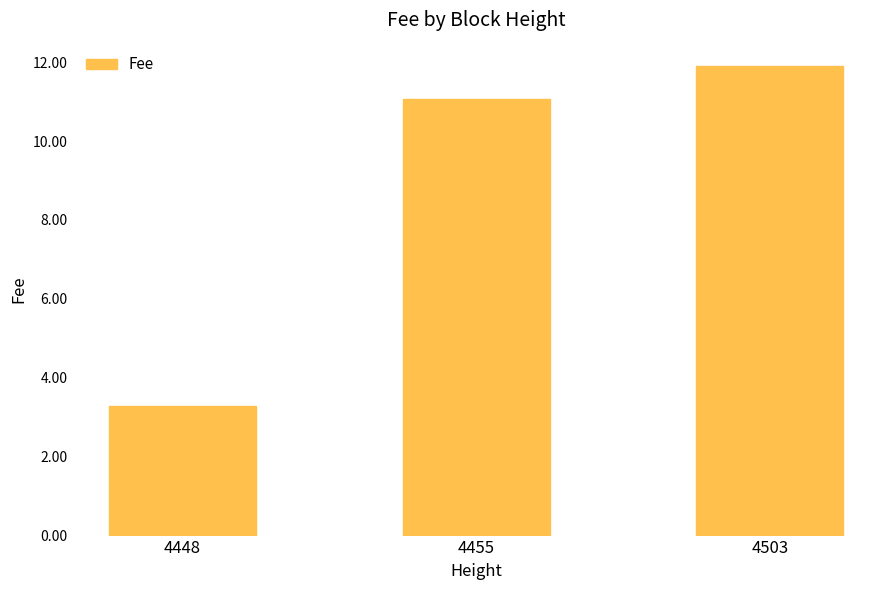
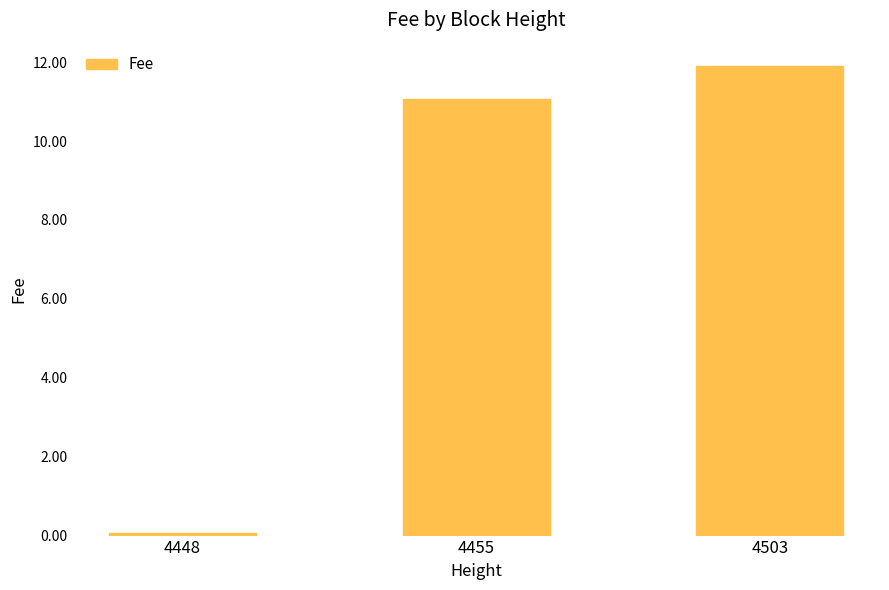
  {
-   "4448": 3.3,
+   "4448": 0.1,
    "4455": 11.1,
    "4503": 11.9
  }
